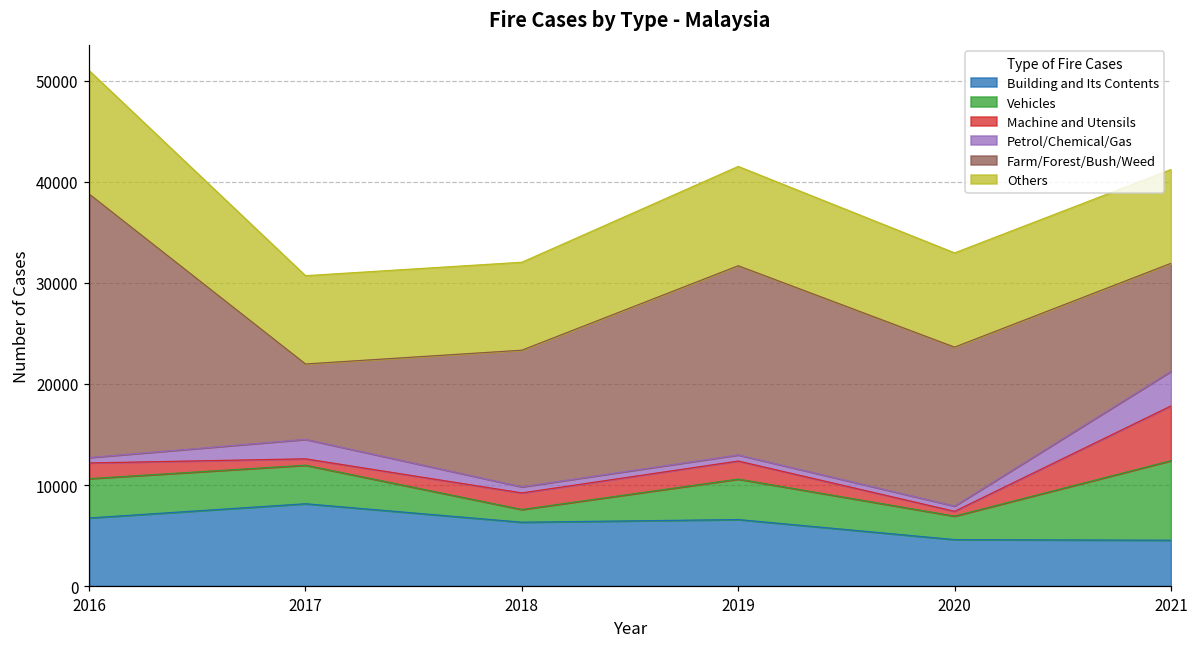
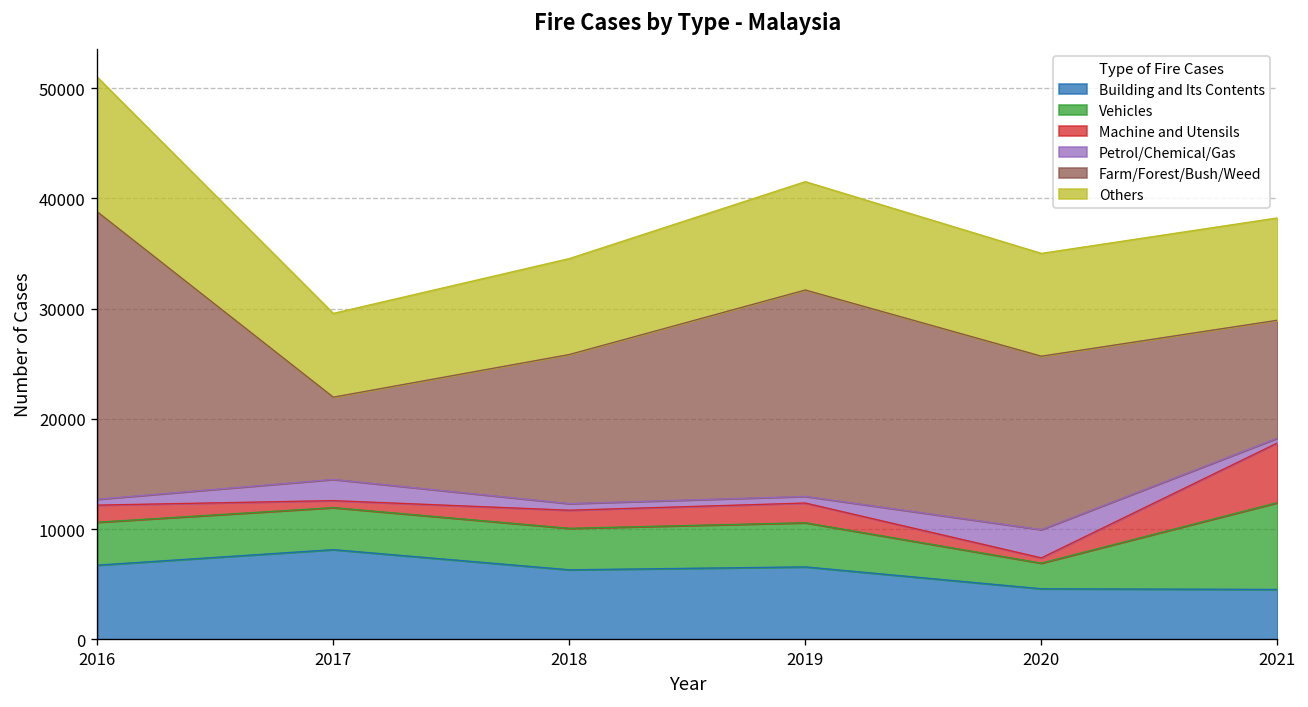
  {
    "Building and Its Contents": {
      "2016": 7000,
      "2017": 8000,
      "2018": 6000,
      "2019": 7000,
      "2020": 5000,
      "2021": 5000
    },
    "Vehicles": {
      "2016": 4000,
      "2017": 4000,
-     "2018": 1000,
+     "2018": 4000,
      "2019": 4000,
      "2020": 2000,
      "2021": 8000
    },
    "Machine and Utensils": {
      "2016": 2000,
      "2017": 1000,
      "2018": 2000,
      "2019": 2000,
      "2020": 0,
      "2021": 5000
    },
    "Petrol/Chemical/Gas": {
      "2016": 1000,
      "2017": 2000,
      "2018": 1000,
      "2019": 1000,
-     "2020": 1000,
-     "2021": 3000
+     "2020": 3000,
+     "2021": 0
    },
    "Farm/Forest/Bush/Weed": {
      "2016": 26000,
      "2017": 7000,
      "2018": 14000,
      "2019": 19000,
      "2020": 16000,
      "2021": 11000
    },
    "Others": {
      "2016": 12000,
-     "2017": 9000,
+     "2017": 8000,
      "2018": 9000,
      "2019": 10000,
      "2020": 9000,
      "2021": 9000
    }
  }
